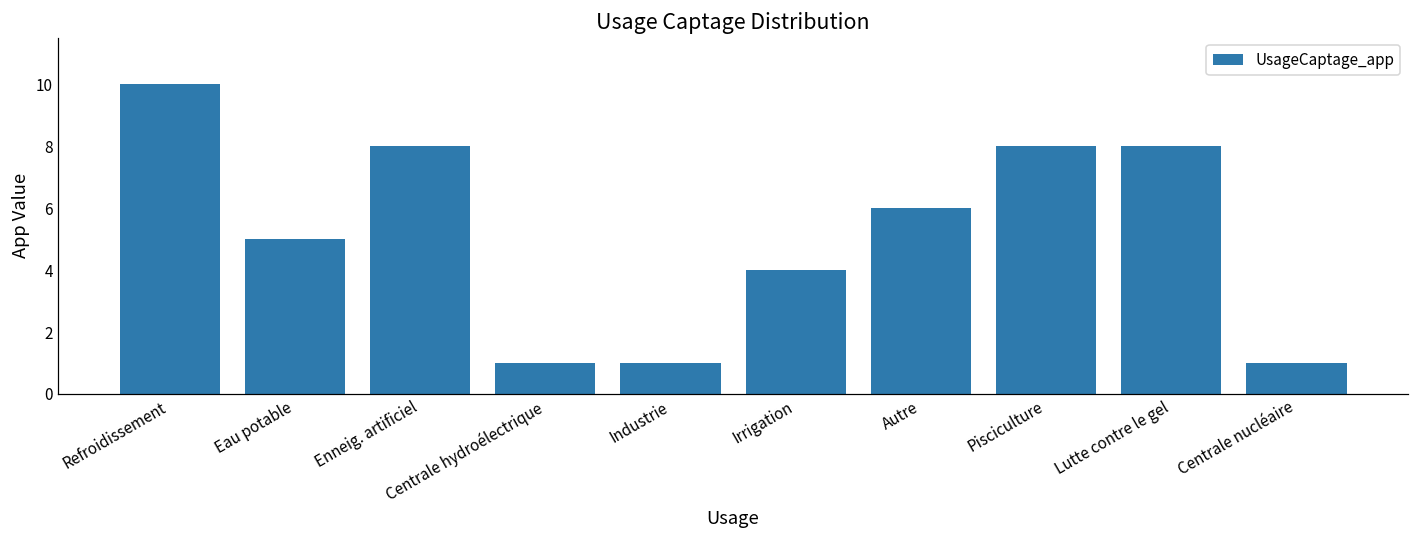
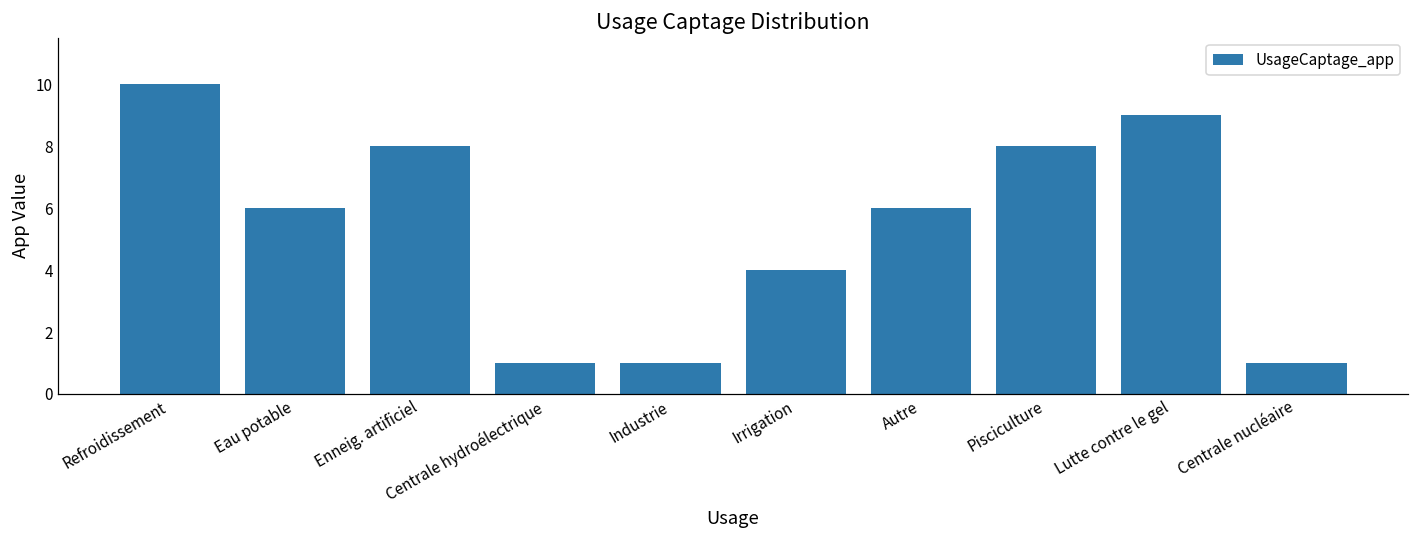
  {
    "Refroidissement": 10,
-   "Eau potable": 5,
+   "Eau potable": 6,
    "Enneig. artificiel": 8,
    "Centrale hydroélectrique": 1,
    "Industrie": 1,
    "Irrigation": 4,
    "Autre": 6,
    "Pisciculture": 8,
-   "Lutte contre le gel": 8,
+   "Lutte contre le gel": 9,
    "Centrale nucléaire": 1
  }
